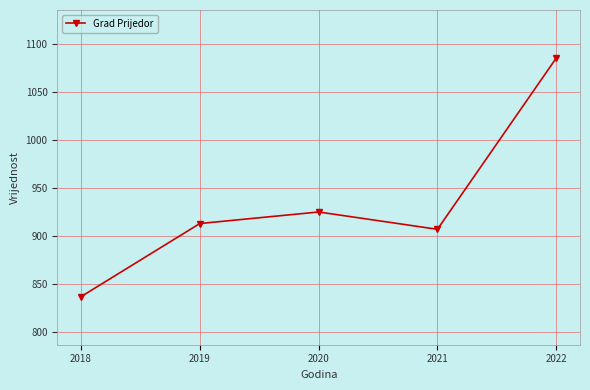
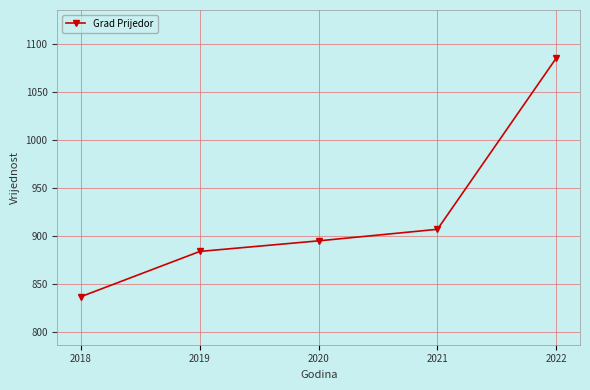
  {
    "2018": 840,
-   "2019": 910,
-   "2020": 930,
+   "2019": 880,
+   "2020": 900,
    "2021": 910,
    "2022": 1090
  }
